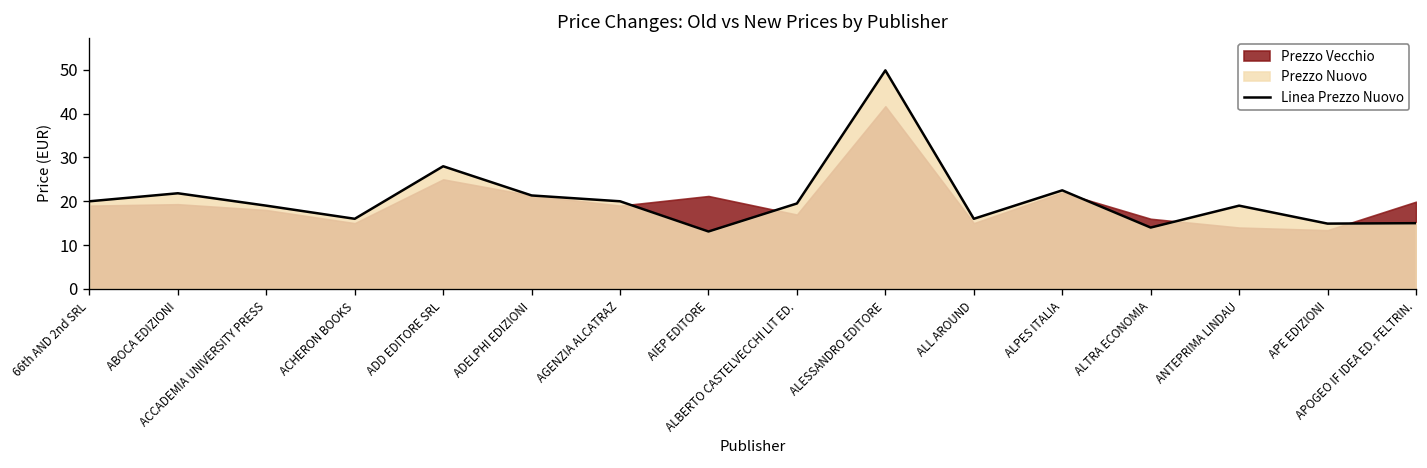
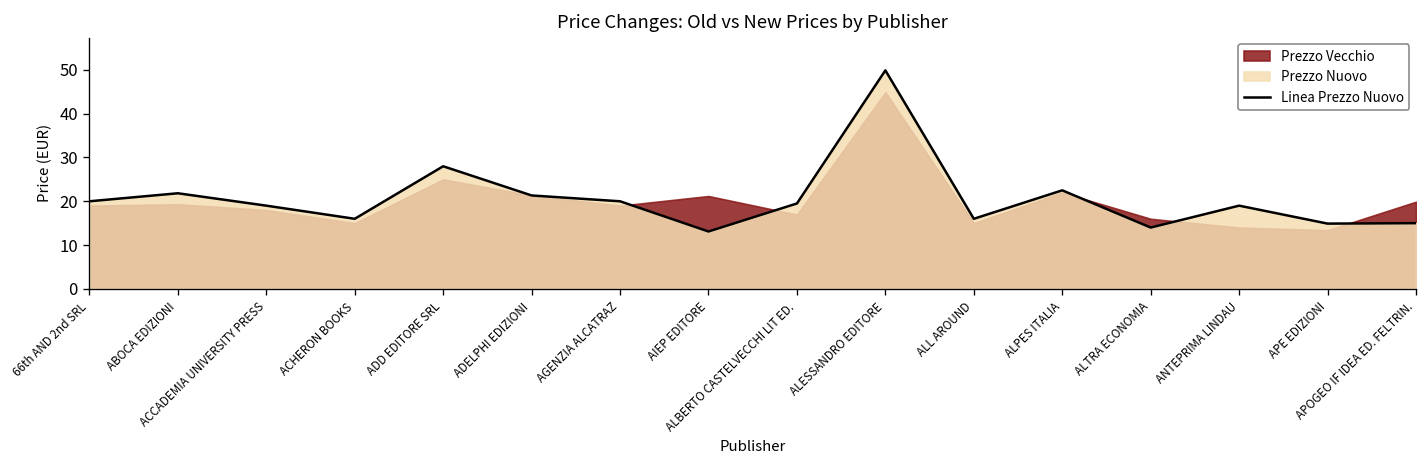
  {
    "Prezzo Vecchio": {
      "66th AND 2nd SRL": 19,
      "ABOCA EDIZIONI": 19,
      "ACCADEMIA UNIVERSITY PRESS": 18,
      "ACHERON BOOKS": 15,
      "ADD EDITORE SRL": 25,
      "AGENZIA ALCATRAZ": 19,
      "AIEP EDITORE": 21,
      "ALBERTO CASTELVECCHI LIT ED.": 17,
-     "ALESSANDRO EDITORE": 42,
+     "ALESSANDRO EDITORE": 45,
      "ALL AROUND": 15,
      "ALTRA ECONOMIA": 16,
      "ANTEPRIMA LINDAU": 14,
      "APE EDIZIONI": 13,
      "APOGEO IF IDEA ED. FELTRIN.": 20
    },
    "Prezzo Nuovo": {
      "66th AND 2nd SRL": 20,
      "ABOCA EDIZIONI": 22,
      "ACCADEMIA UNIVERSITY PRESS": 19,
      "ACHERON BOOKS": 16,
      "ADD EDITORE SRL": 28,
      "AGENZIA ALCATRAZ": 20,
      "AIEP EDITORE": 13,
      "ALBERTO CASTELVECCHI LIT ED.": 20,
      "ALESSANDRO EDITORE": 50,
      "ALL AROUND": 16,
      "ALTRA ECONOMIA": 14,
      "ANTEPRIMA LINDAU": 19,
      "APE EDIZIONI": 15,
      "APOGEO IF IDEA ED. FELTRIN.": 15
    }
  }
